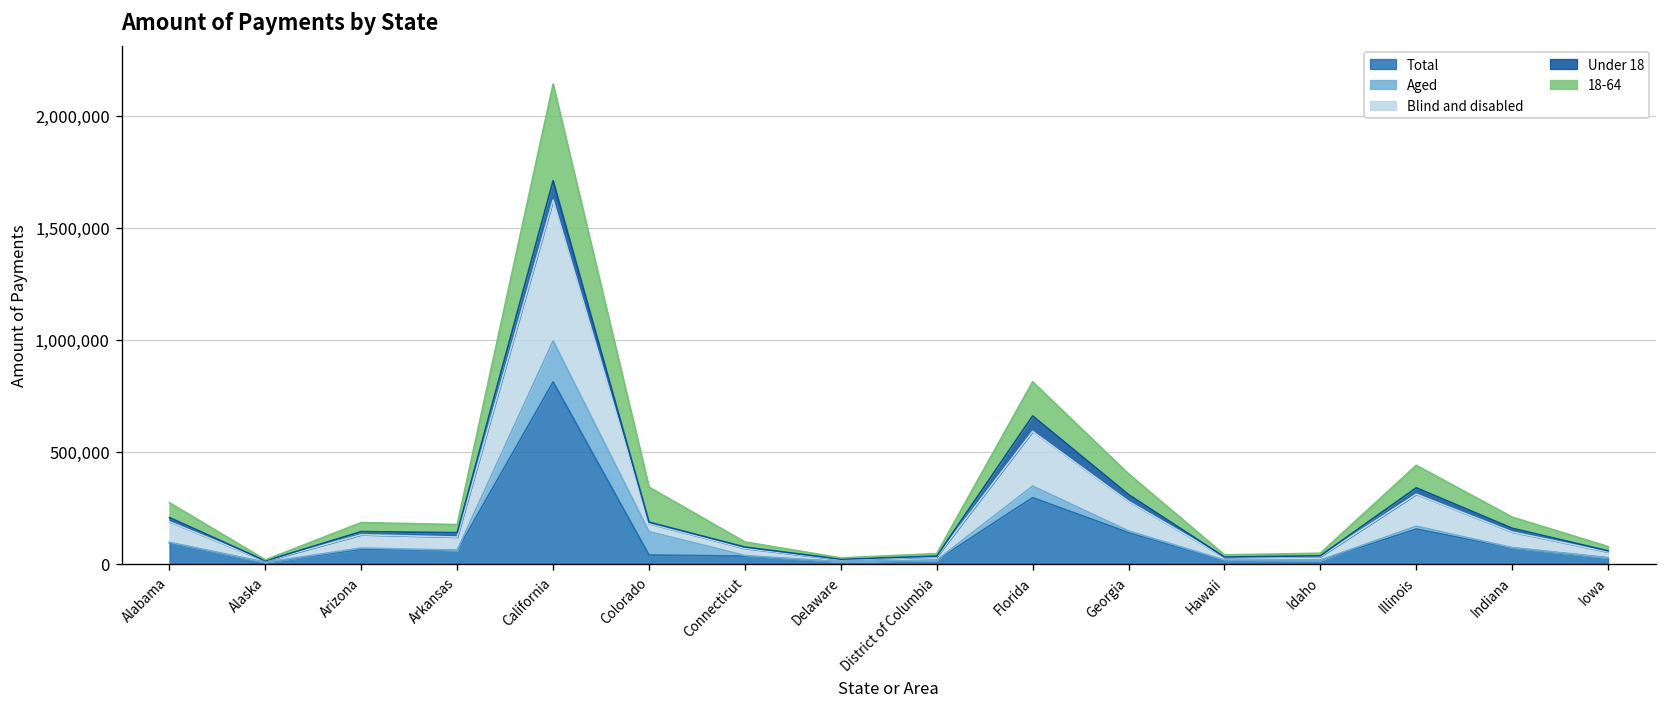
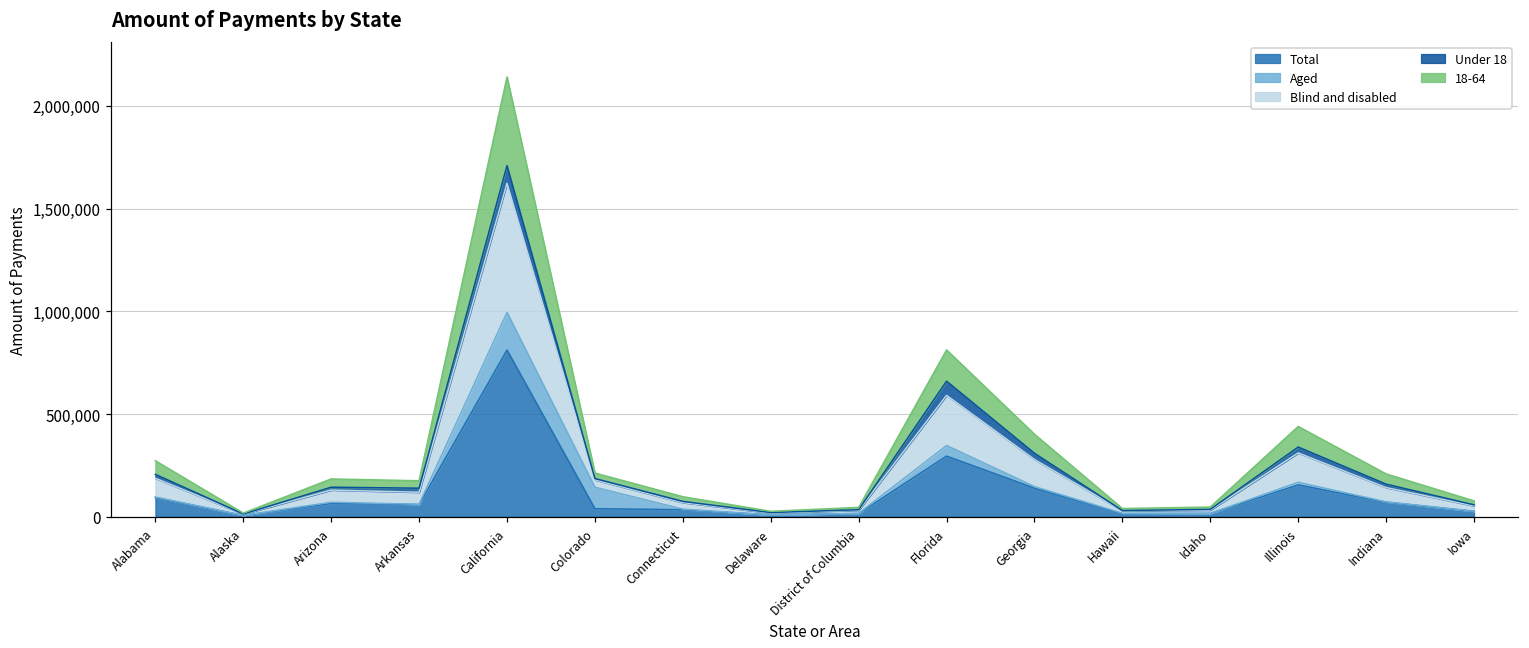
  {
    "Aged": {
      "California": "180,000",
      "Colorado": "100,000",
      "Florida": "50,000"
    },
    "Blind and disabled": {
      "Alabama": "90,000",
      "Arizona": "60,000",
      "Arkansas": "60,000",
      "California": "630,000",
      "Florida": "240,000",
      "Georgia": "130,000",
      "Illinois": "140,000",
      "Indiana": "70,000"
    },
    "18-64": {
      "Alabama": "70,000",
      "Arizona": "40,000",
      "Arkansas": "40,000",
      "California": "430,000",
-     "Colorado": "160,000",
+     "Colorado": "30,000",
      "Connecticut": "20,000",
      "Florida": "150,000",
      "Georgia": "90,000",
      "Illinois": "100,000",
      "Indiana": "50,000",
      "Iowa": "20,000"
    }
  }
